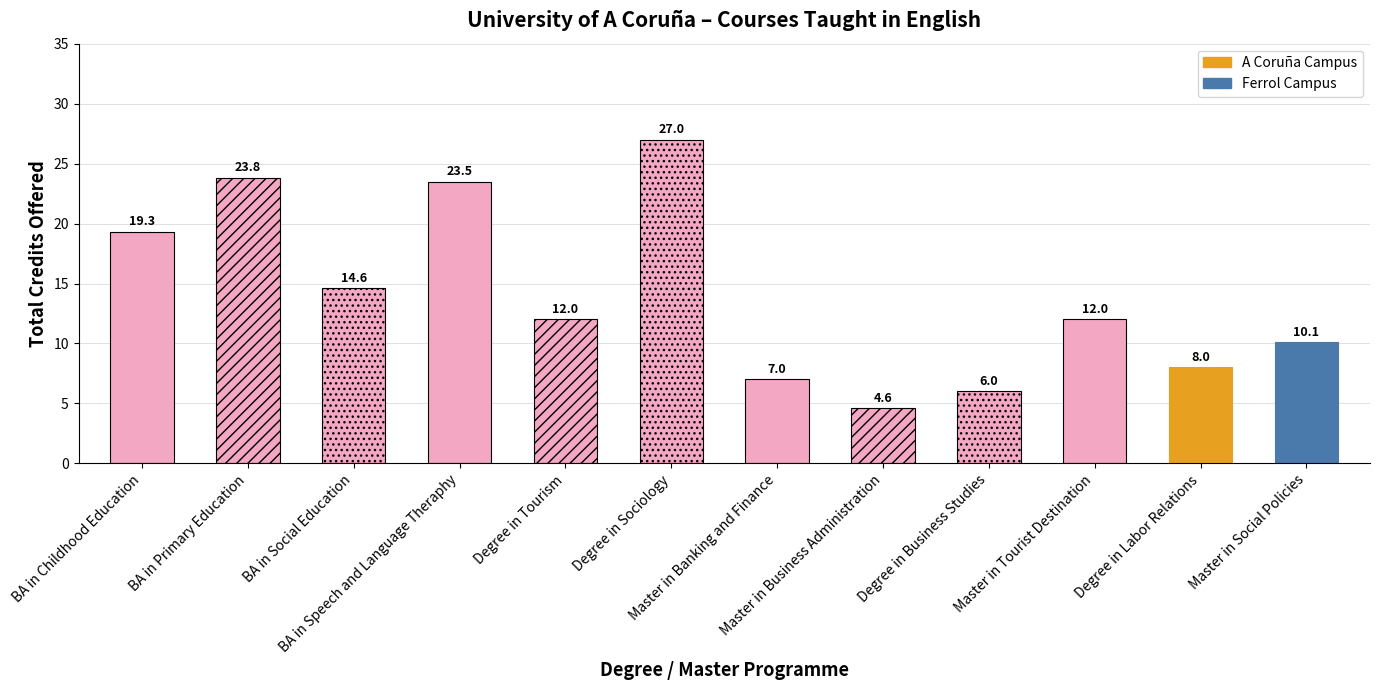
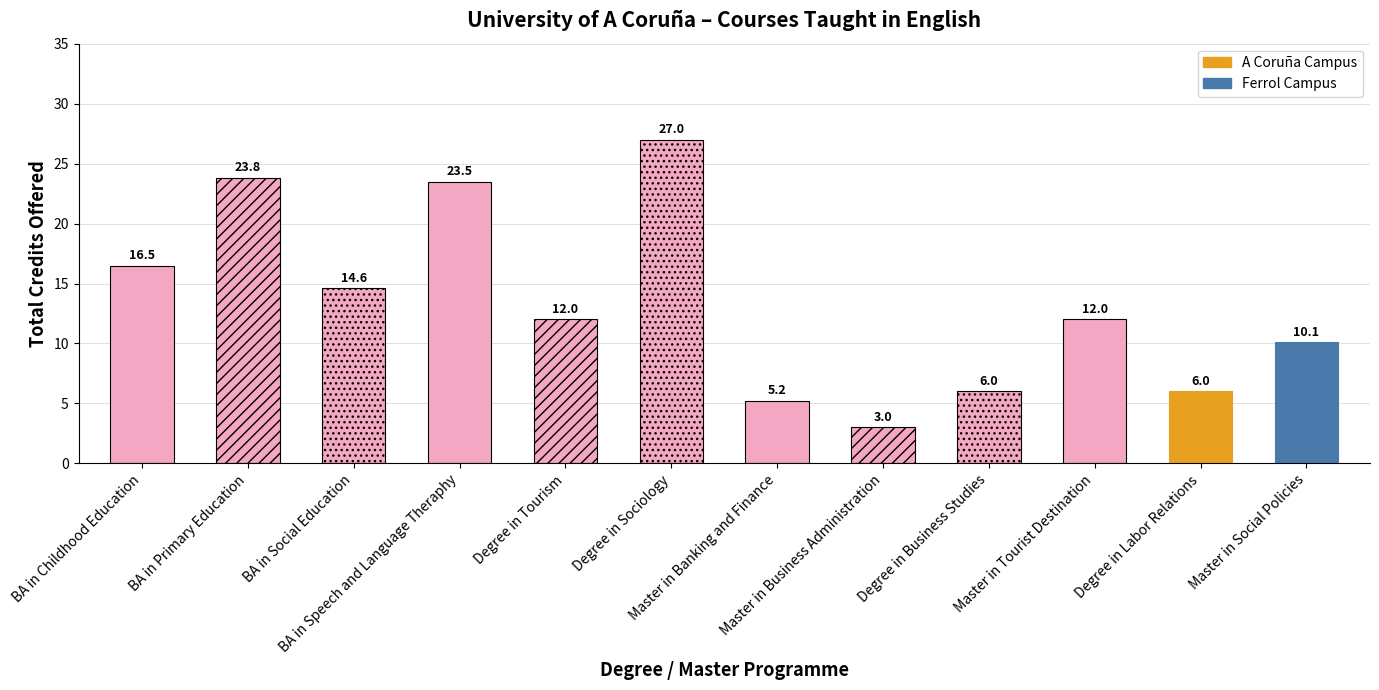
  {
-   "BA in Childhood Education": 19.3,
+   "BA in Childhood Education": 16.5,
    "BA in Primary Education": 23.8,
    "BA in Social Education": 14.6,
    "BA in Speech and Language Theraphy": 23.5,
    "Degree in Tourism": 12.0,
    "Degree in Sociology": 27.0,
-   "Master in Banking and Finance": 7.0,
-   "Master in Business Administration": 4.6,
+   "Master in Banking and Finance": 5.2,
+   "Master in Business Administration": 3.0,
    "Degree in Business Studies": 6.0,
    "Master in Tourist Destination": 12.0,
-   "Degree in Labor Relations": 8.0,
+   "Degree in Labor Relations": 6.0,
    "Master in Social Policies": 10.1
  }
